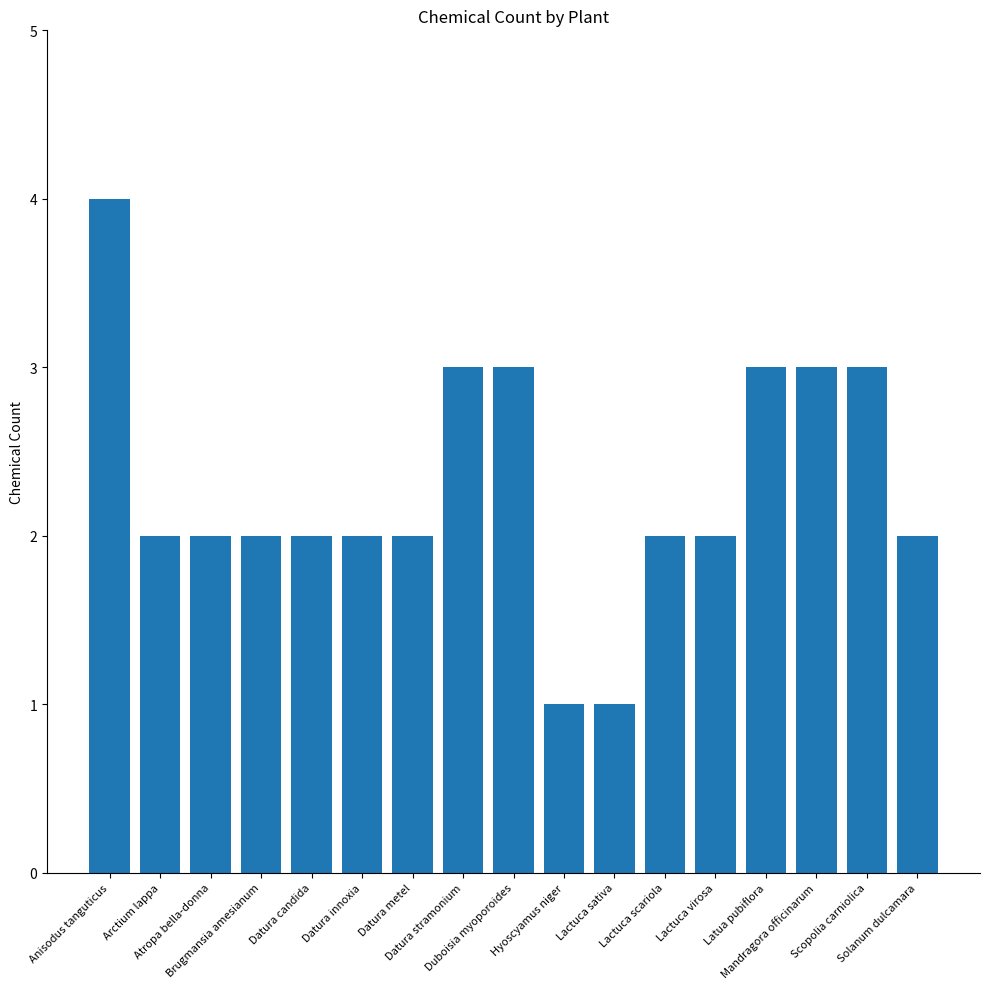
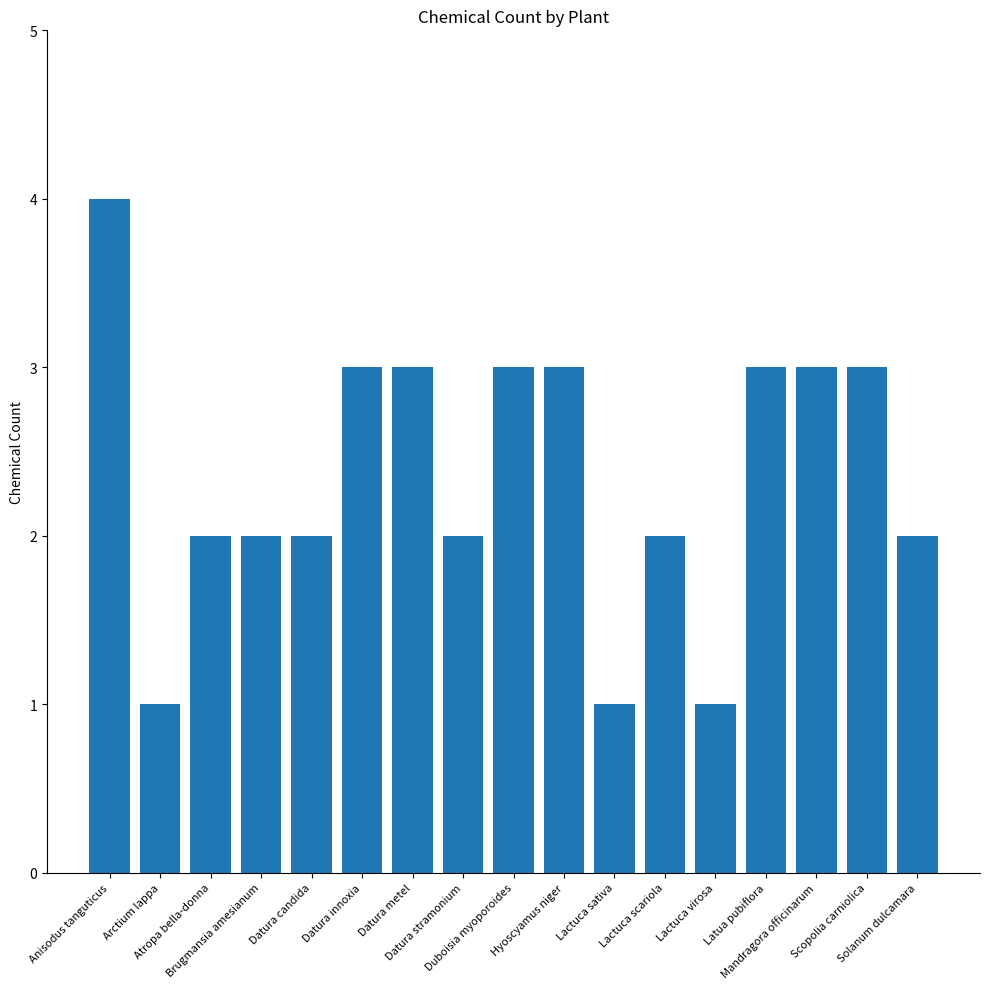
  {
    "Anisodus tanguticus": 4,
-   "Arctium lappa": 2,
+   "Arctium lappa": 1,
    "Atropa bella-donna": 2,
    "Brugmansia amesianum": 2,
    "Datura candida": 2,
-   "Datura innoxia": 2,
-   "Datura metel": 2,
-   "Datura stramonium": 3,
+   "Datura innoxia": 3,
+   "Datura metel": 3,
+   "Datura stramonium": 2,
    "Duboisia myoporoides": 3,
-   "Hyoscyamus niger": 1,
+   "Hyoscyamus niger": 3,
    "Lactuca sativa": 1,
    "Lactuca scariola": 2,
-   "Lactuca virosa": 2,
+   "Lactuca virosa": 1,
    "Latua pubiflora": 3,
    "Mandragora officinarum": 3,
    "Scopolia carniolica": 3,
    "Solanum dulcamara": 2
  }
